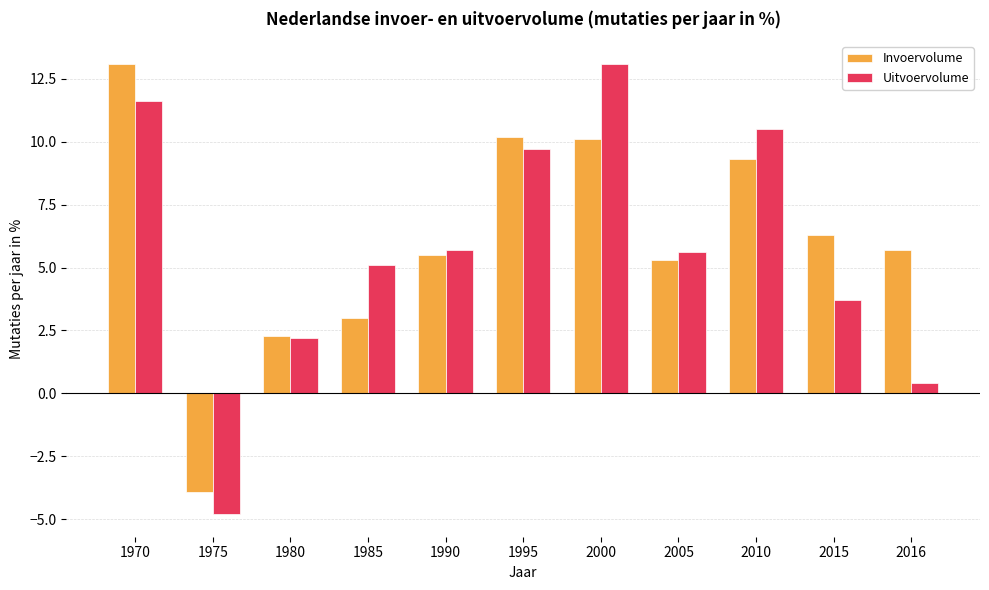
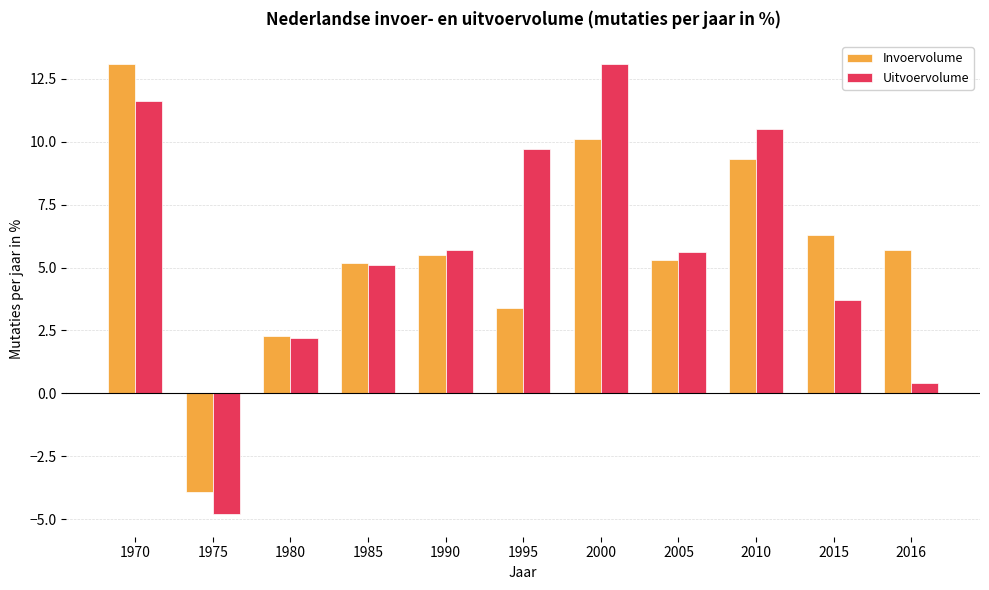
  {
    "Invoervolume": {
      "1970": 13.1,
      "1975": -3.9,
      "1980": 2.3,
-     "1985": 3.0,
+     "1985": 5.2,
      "1990": 5.5,
-     "1995": 10.2,
+     "1995": 3.4,
      "2000": 10.1,
      "2005": 5.3,
      "2010": 9.3,
      "2015": 6.3,
      "2016": 5.7
    },
    "Uitvoervolume": {
      "1970": 11.6,
      "1975": -4.8,
      "1980": 2.2,
      "1985": 5.1,
      "1990": 5.7,
      "1995": 9.7,
      "2000": 13.1,
      "2005": 5.6,
      "2010": 10.5,
      "2015": 3.7,
      "2016": 0.4
    }
  }
